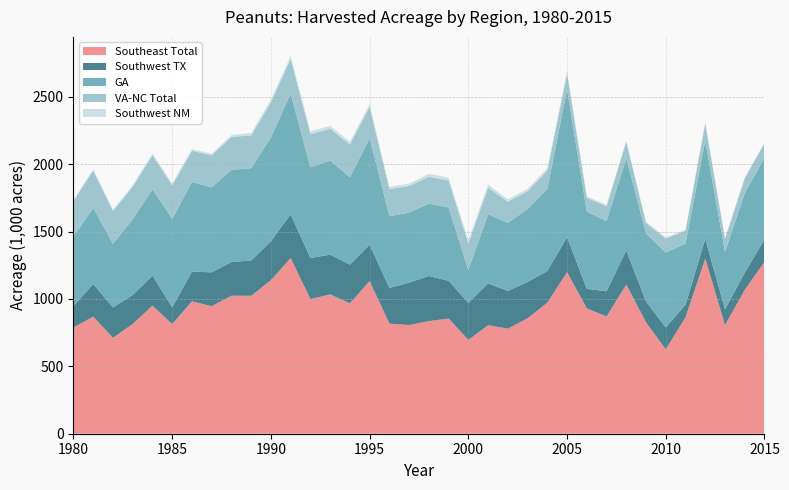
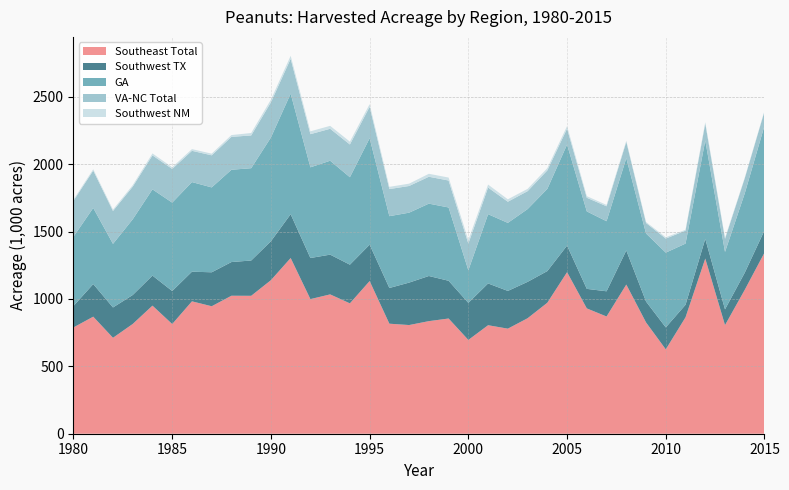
  {
    "Southeast Total": {
      "1980": 790,
      "1985": 810,
      "1990": 1140,
      "1995": 1130,
      "2000": 700,
      "2005": 1200,
      "2010": 630,
-     "2015": 1280
+     "2015": 1340
    },
    "Southwest TX": {
      "1980": 160,
-     "1985": 120,
+     "1985": 250,
      "1990": 290,
      "1995": 270,
      "2000": 280,
-     "2005": 260,
+     "2005": 200,
      "2010": 160,
      "2015": 170
    },
    "GA": {
      "1980": 510,
      "1985": 660,
      "1990": 770,
      "1995": 790,
      "2000": 240,
-     "2005": 1100,
+     "2005": 750,
      "2010": 560,
-     "2015": 610
+     "2015": 780
    },
    "VA-NC Total": {
      "1990": 260,
      "1995": 230,
      "2000": 200
    },
    "Southwest NM": {
      "1990": 20,
      "1995": 20,
      "2000": 30
    }
  }
